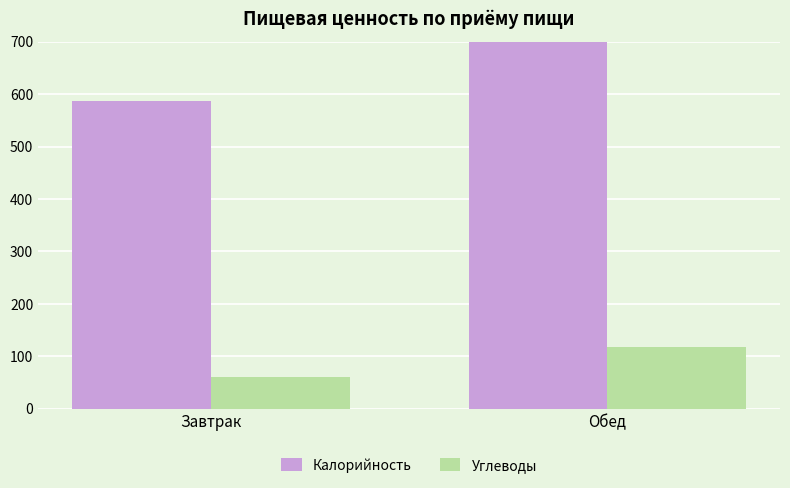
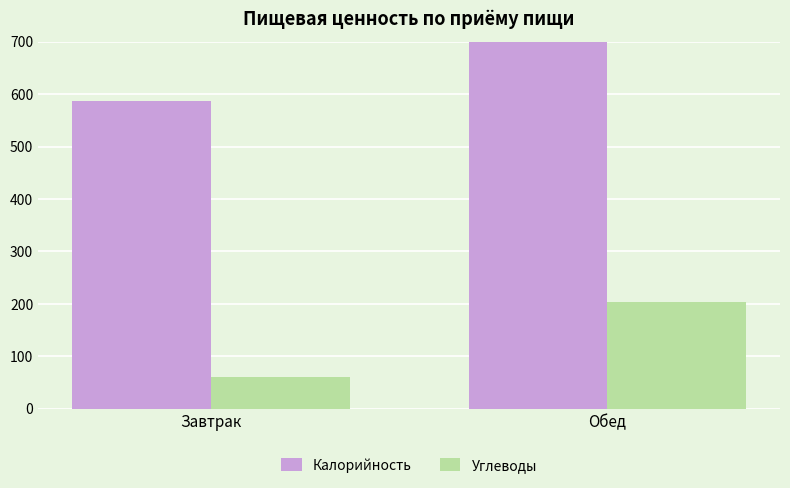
  {
    "Калорийность": {
      "Завтрак": 590
    },
    "Углеводы": {
      "Завтрак": 60,
-     "Обед": 120
+     "Обед": 200
    }
  }
